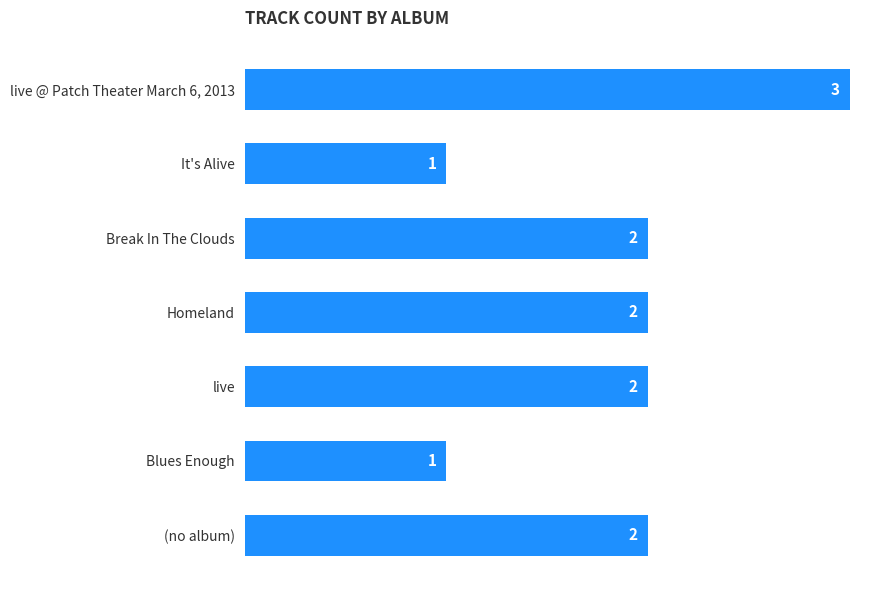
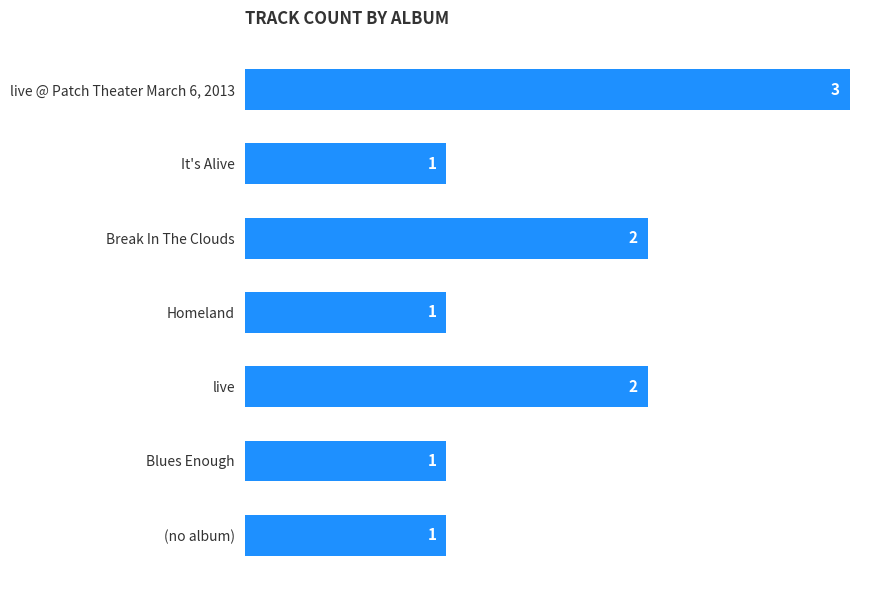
  {
    "live @ Patch Theater March 6, 2013": 3,
    "It's Alive": 1,
    "Break In The Clouds": 2,
-   "Homeland": 2,
+   "Homeland": 1,
    "live": 2,
    "Blues Enough": 1,
-   "(no album)": 2
+   "(no album)": 1
  }
